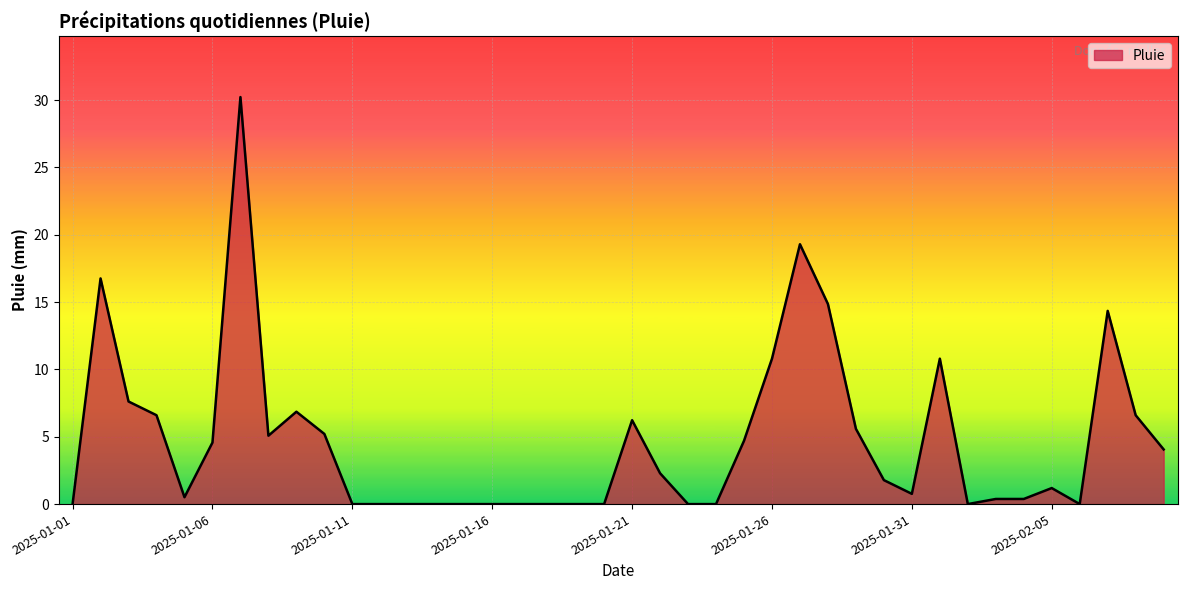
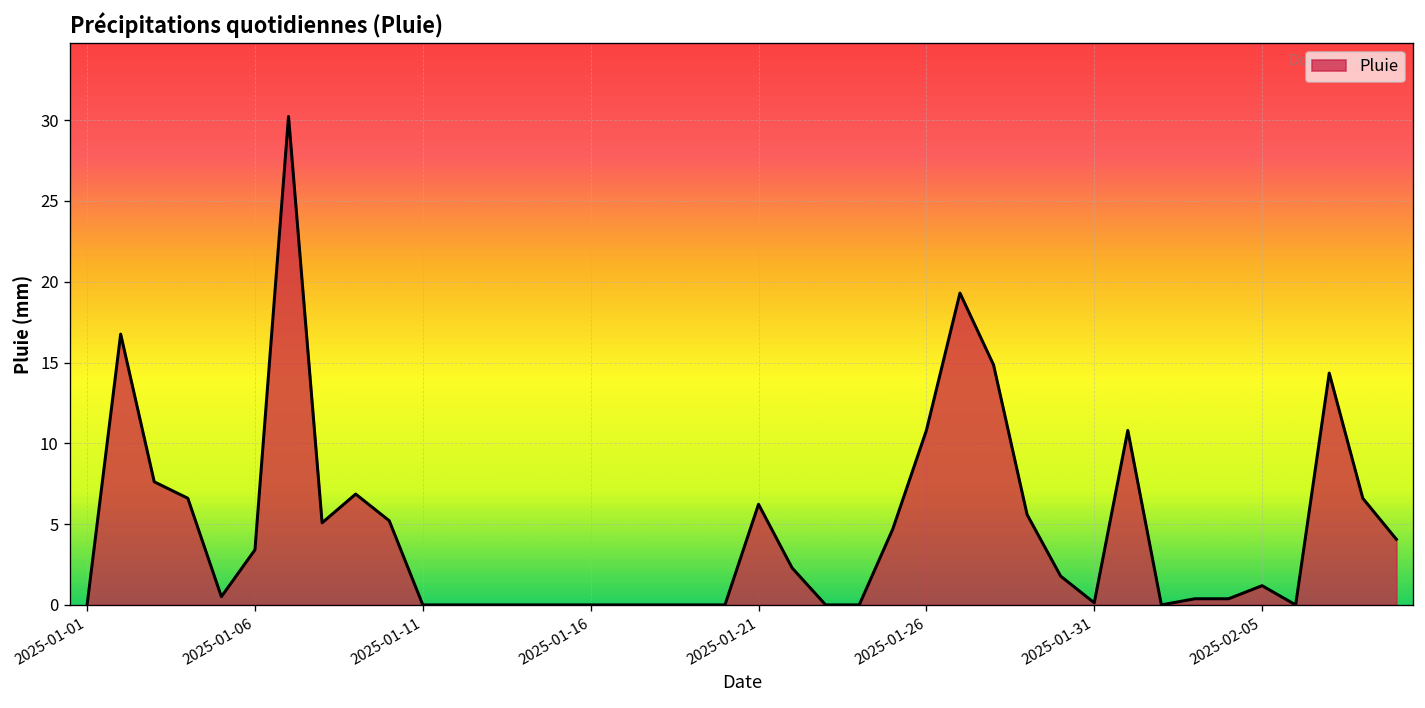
  {
    "2025-01-01": 0.0,
-   "2025-01-06": 4.6,
+   "2025-01-06": 3.4,
    "2025-01-11": 0.0,
    "2025-01-16": 0.0,
    "2025-01-21": 6.2,
    "2025-01-26": 10.8,
-   "2025-01-31": 0.8,
+   "2025-01-31": 0.1,
    "2025-02-05": 1.2
  }
